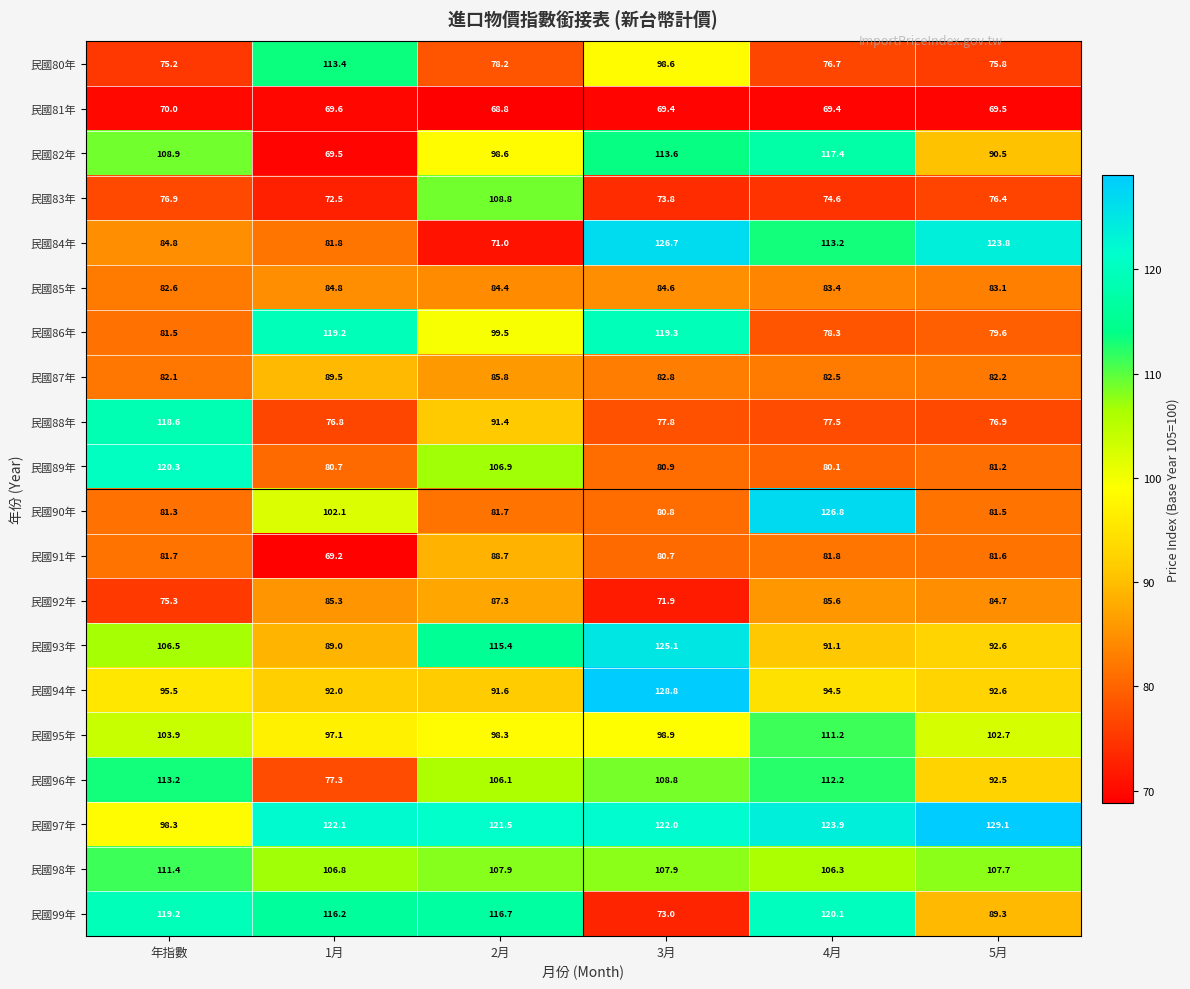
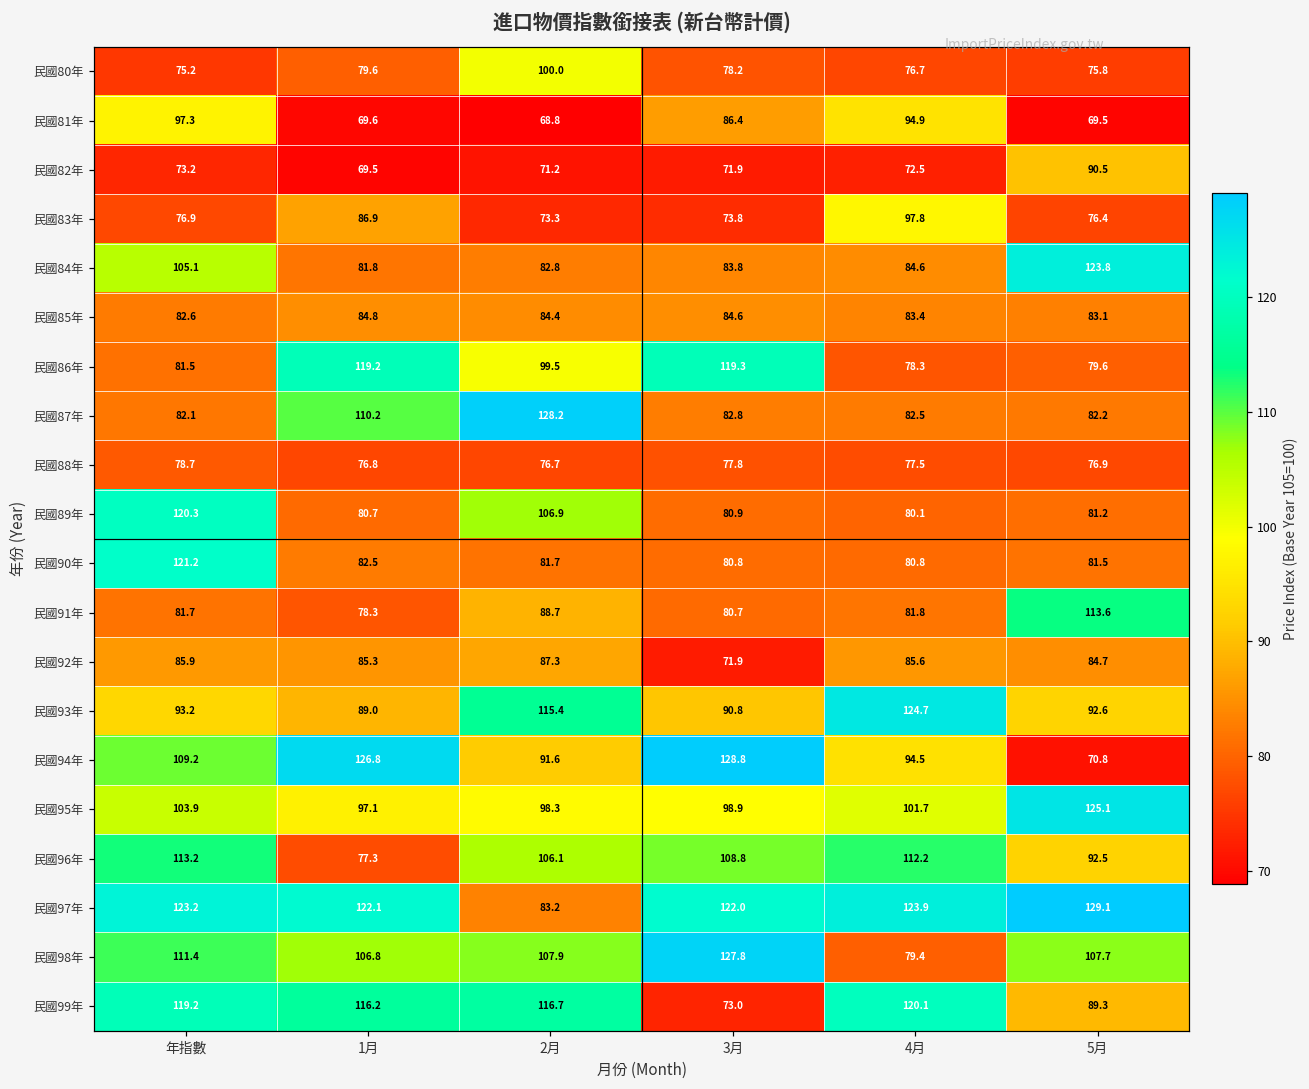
  {
    "民國80年": {
      "年指數": 75.2,
-     "1月": 113.4,
-     "2月": 78.2,
-     "3月": 98.6,
+     "1月": 79.6,
+     "2月": 100.0,
+     "3月": 78.2,
      "4月": 76.7,
      "5月": 75.8
    },
    "民國81年": {
-     "年指數": 70.0,
+     "年指數": 97.3,
      "1月": 69.6,
      "2月": 68.8,
-     "3月": 69.4,
-     "4月": 69.4,
+     "3月": 86.4,
+     "4月": 94.9,
      "5月": 69.5
    },
    "民國82年": {
-     "年指數": 108.9,
+     "年指數": 73.2,
      "1月": 69.5,
-     "2月": 98.6,
-     "3月": 113.6,
-     "4月": 117.4,
+     "2月": 71.2,
+     "3月": 71.9,
+     "4月": 72.5,
      "5月": 90.5
    },
    "民國83年": {
      "年指數": 76.9,
-     "1月": 72.5,
-     "2月": 108.8,
+     "1月": 86.9,
+     "2月": 73.3,
      "3月": 73.8,
-     "4月": 74.6,
+     "4月": 97.8,
      "5月": 76.4
    },
    "民國84年": {
-     "年指數": 84.8,
+     "年指數": 105.1,
      "1月": 81.8,
-     "2月": 71.0,
-     "3月": 126.7,
-     "4月": 113.2,
+     "2月": 82.8,
+     "3月": 83.8,
+     "4月": 84.6,
      "5月": 123.8
    },
    "民國85年": {
      "年指數": 82.6,
      "1月": 84.8,
      "2月": 84.4,
      "3月": 84.6,
      "4月": 83.4,
      "5月": 83.1
    },
    "民國86年": {
      "年指數": 81.5,
      "1月": 119.2,
      "2月": 99.5,
      "3月": 119.3,
      "4月": 78.3,
      "5月": 79.6
    },
    "民國87年": {
      "年指數": 82.1,
-     "1月": 89.5,
-     "2月": 85.8,
+     "1月": 110.2,
+     "2月": 128.2,
      "3月": 82.8,
      "4月": 82.5,
      "5月": 82.2
    },
    "民國88年": {
-     "年指數": 118.6,
+     "年指數": 78.7,
      "1月": 76.8,
-     "2月": 91.4,
+     "2月": 76.7,
      "3月": 77.8,
      "4月": 77.5,
      "5月": 76.9
    },
    "民國89年": {
      "年指數": 120.3,
      "1月": 80.7,
      "2月": 106.9,
      "3月": 80.9,
      "4月": 80.1,
      "5月": 81.2
    },
    "民國90年": {
-     "年指數": 81.3,
-     "1月": 102.1,
+     "年指數": 121.2,
+     "1月": 82.5,
      "2月": 81.7,
      "3月": 80.8,
-     "4月": 126.8,
+     "4月": 80.8,
      "5月": 81.5
    },
    "民國91年": {
      "年指數": 81.7,
-     "1月": 69.2,
+     "1月": 78.3,
      "2月": 88.7,
      "3月": 80.7,
      "4月": 81.8,
-     "5月": 81.6
+     "5月": 113.6
    },
    "民國92年": {
-     "年指數": 75.3,
+     "年指數": 85.9,
      "1月": 85.3,
      "2月": 87.3,
      "3月": 71.9,
      "4月": 85.6,
      "5月": 84.7
    },
    "民國93年": {
-     "年指數": 106.5,
+     "年指數": 93.2,
      "1月": 89.0,
      "2月": 115.4,
-     "3月": 125.1,
-     "4月": 91.1,
+     "3月": 90.8,
+     "4月": 124.7,
      "5月": 92.6
    },
    "民國94年": {
-     "年指數": 95.5,
-     "1月": 92.0,
+     "年指數": 109.2,
+     "1月": 126.8,
      "2月": 91.6,
      "3月": 128.8,
      "4月": 94.5,
-     "5月": 92.6
+     "5月": 70.8
    },
    "民國95年": {
      "年指數": 103.9,
      "1月": 97.1,
      "2月": 98.3,
      "3月": 98.9,
-     "4月": 111.2,
-     "5月": 102.7
+     "4月": 101.7,
+     "5月": 125.1
    },
    "民國96年": {
      "年指數": 113.2,
      "1月": 77.3,
      "2月": 106.1,
      "3月": 108.8,
      "4月": 112.2,
      "5月": 92.5
    },
    "民國97年": {
-     "年指數": 98.3,
+     "年指數": 123.2,
      "1月": 122.1,
-     "2月": 121.5,
+     "2月": 83.2,
      "3月": 122.0,
      "4月": 123.9,
      "5月": 129.1
    },
    "民國98年": {
      "年指數": 111.4,
      "1月": 106.8,
      "2月": 107.9,
-     "3月": 107.9,
-     "4月": 106.3,
+     "3月": 127.8,
+     "4月": 79.4,
      "5月": 107.7
    },
    "民國99年": {
      "年指數": 119.2,
      "1月": 116.2,
      "2月": 116.7,
      "3月": 73.0,
      "4月": 120.1,
      "5月": 89.3
    }
  }
